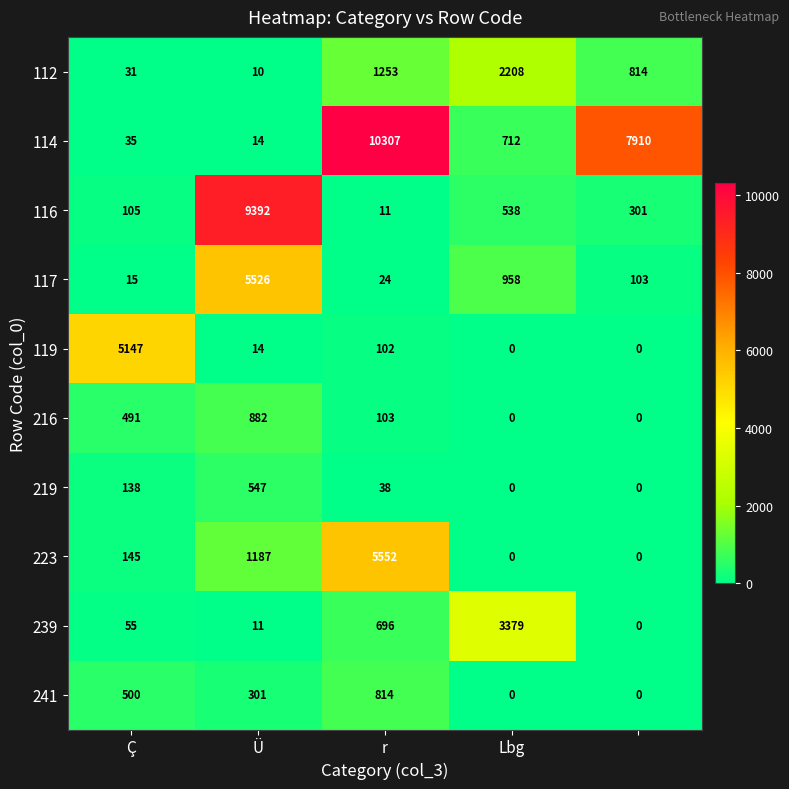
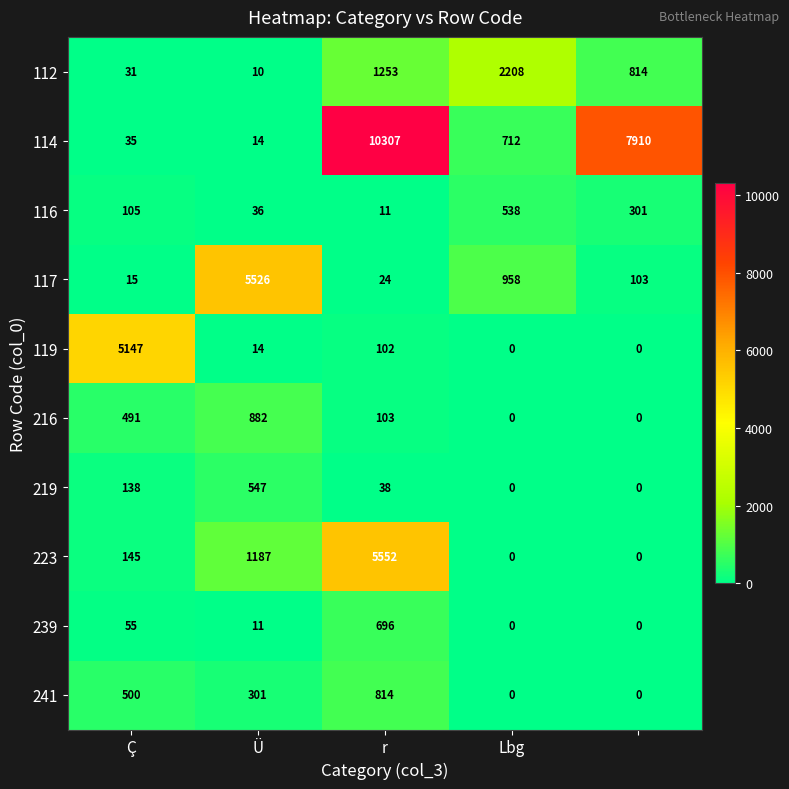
  {
    "112": {
      "Ç": 31,
      "Ü": 10,
      "r": 1253,
      "Lbg": 2208
    },
    "114": {
      "Ç": 35,
      "Ü": 14,
      "r": 10307,
      "Lbg": 712
    },
    "116": {
      "Ç": 105,
-     "Ü": 9392,
+     "Ü": 36,
      "r": 11,
      "Lbg": 538
    },
    "117": {
      "Ç": 15,
      "Ü": 5526,
      "r": 24,
      "Lbg": 958
    },
    "119": {
      "Ç": 5147,
      "Ü": 14,
      "r": 102,
      "Lbg": 0
    },
    "216": {
      "Ç": 491,
      "Ü": 882,
      "r": 103,
      "Lbg": 0
    },
    "219": {
      "Ç": 138,
      "Ü": 547,
      "r": 38,
      "Lbg": 0
    },
    "223": {
      "Ç": 145,
      "Ü": 1187,
      "r": 5552,
      "Lbg": 0
    },
    "239": {
      "Ç": 55,
      "Ü": 11,
      "r": 696,
-     "Lbg": 3379
+     "Lbg": 0
    },
    "241": {
      "Ç": 500,
      "Ü": 301,
      "r": 814,
      "Lbg": 0
    }
  }
